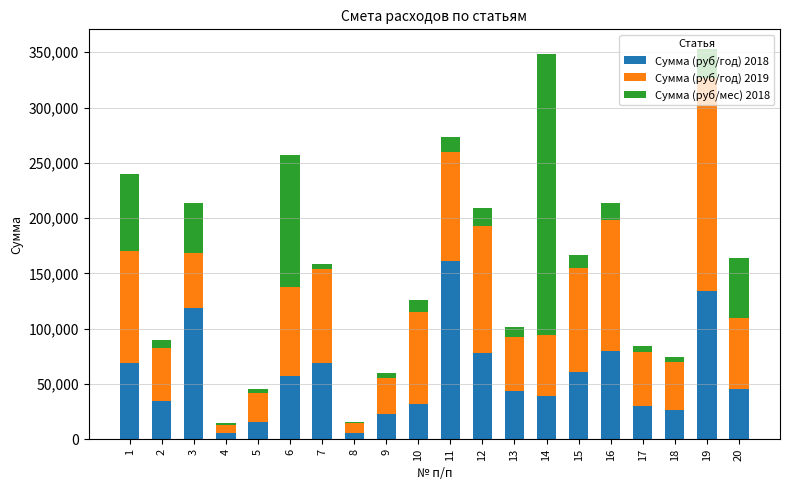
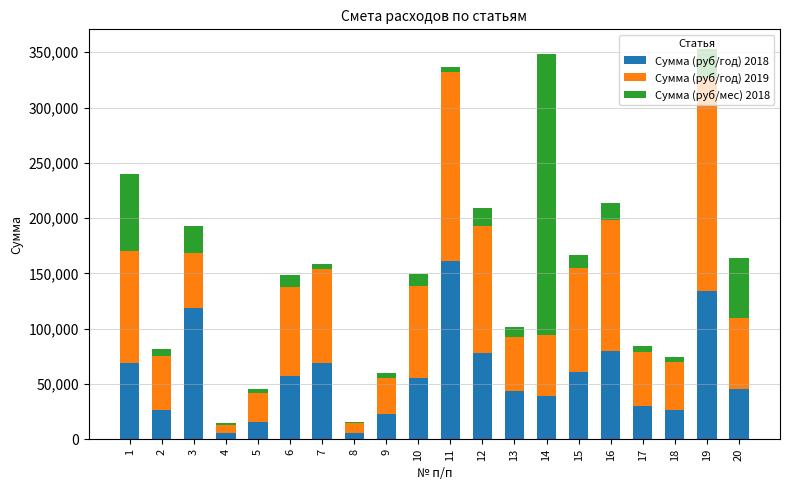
  {
    "Сумма (руб/год) 2018": {
      "1": "69,000",
-     "2": "34,000",
+     "2": "27,000",
      "3": "118,000",
      "4": "5,000",
      "5": "15,000",
      "6": "57,000",
      "7": "69,000",
      "8": "6,000",
      "9": "23,000",
-     "10": "32,000",
+     "10": "55,000",
      "11": "161,000",
      "12": "78,000",
      "13": "44,000",
      "14": "39,000",
      "15": "61,000",
      "16": "80,000",
      "17": "31,000",
      "18": "27,000",
      "19": "134,000",
      "20": "46,000"
    },
    "Сумма (руб/год) 2019": {
      "1": "102,000",
      "2": "48,000",
      "3": "50,000",
      "4": "8,000",
      "5": "27,000",
      "6": "80,000",
      "7": "86,000",
      "8": "9,000",
      "9": "32,000",
      "10": "83,000",
-     "11": "99,000",
+     "11": "171,000",
      "12": "115,000",
      "13": "49,000",
      "14": "55,000",
      "15": "94,000",
      "16": "118,000",
      "17": "48,000",
      "18": "43,000",
      "20": "64,000"
    },
    "Сумма (руб/мес) 2018": {
      "1": "70,000",
      "2": "7,000",
-     "3": "45,000",
+     "3": "24,000",
      "5": "3,000",
-     "6": "120,000",
+     "6": "11,000",
      "7": "4,000",
      "9": "5,000",
      "10": "11,000",
-     "11": "13,000",
+     "11": "5,000",
      "12": "16,000",
      "13": "9,000",
      "14": "254,000",
      "15": "12,000",
      "16": "16,000",
      "17": "6,000",
      "18": "5,000",
      "20": "54,000"
    }
  }
